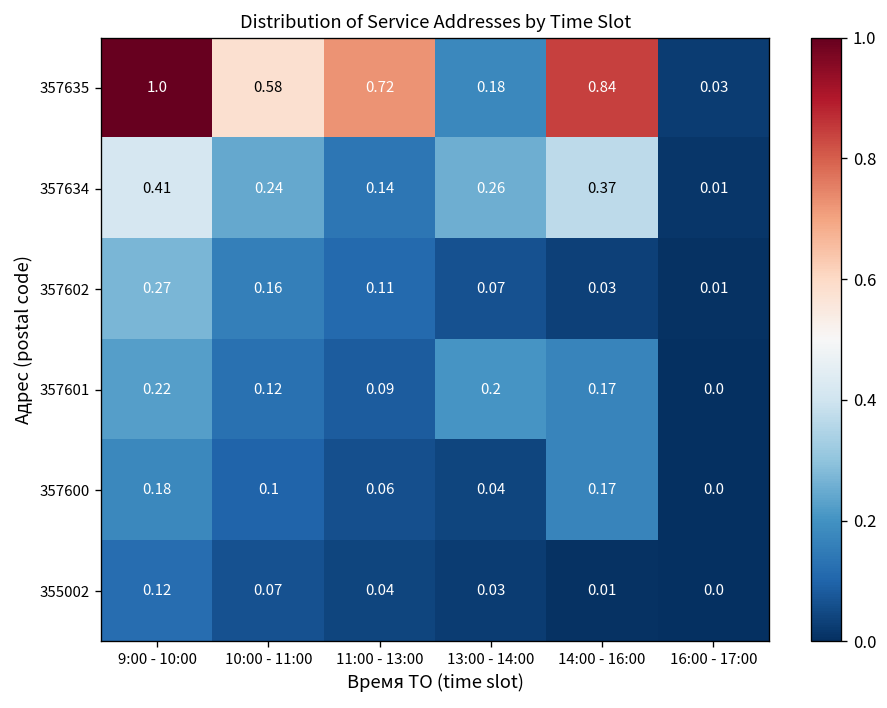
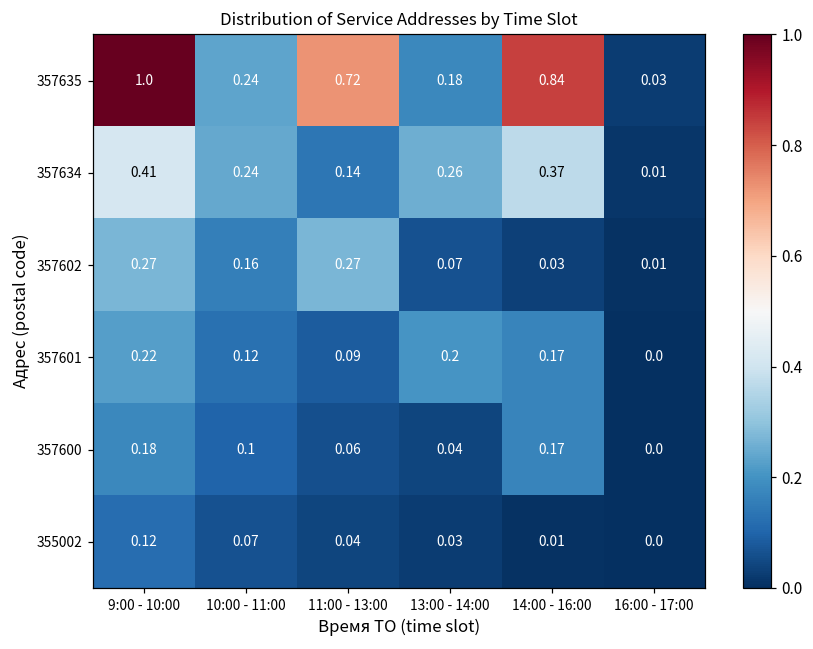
  {
    "357635": {
      "9:00 - 10:00": 1.0,
-     "10:00 - 11:00": 0.58,
+     "10:00 - 11:00": 0.24,
      "11:00 - 13:00": 0.72,
      "13:00 - 14:00": 0.18,
      "14:00 - 16:00": 0.84,
      "16:00 - 17:00": 0.03
    },
    "357634": {
      "9:00 - 10:00": 0.41,
      "10:00 - 11:00": 0.24,
      "11:00 - 13:00": 0.14,
      "13:00 - 14:00": 0.26,
      "14:00 - 16:00": 0.37,
      "16:00 - 17:00": 0.01
    },
    "357602": {
      "9:00 - 10:00": 0.27,
      "10:00 - 11:00": 0.16,
-     "11:00 - 13:00": 0.11,
+     "11:00 - 13:00": 0.27,
      "13:00 - 14:00": 0.07,
      "14:00 - 16:00": 0.03,
      "16:00 - 17:00": 0.01
    },
    "357601": {
      "9:00 - 10:00": 0.22,
      "10:00 - 11:00": 0.12,
      "11:00 - 13:00": 0.09,
      "13:00 - 14:00": 0.2,
      "14:00 - 16:00": 0.17,
      "16:00 - 17:00": 0.0
    },
    "357600": {
      "9:00 - 10:00": 0.18,
      "10:00 - 11:00": 0.1,
      "11:00 - 13:00": 0.06,
      "13:00 - 14:00": 0.04,
      "14:00 - 16:00": 0.17,
      "16:00 - 17:00": 0.0
    },
    "355002": {
      "9:00 - 10:00": 0.12,
      "10:00 - 11:00": 0.07,
      "11:00 - 13:00": 0.04,
      "13:00 - 14:00": 0.03,
      "14:00 - 16:00": 0.01,
      "16:00 - 17:00": 0.0
    }
  }
